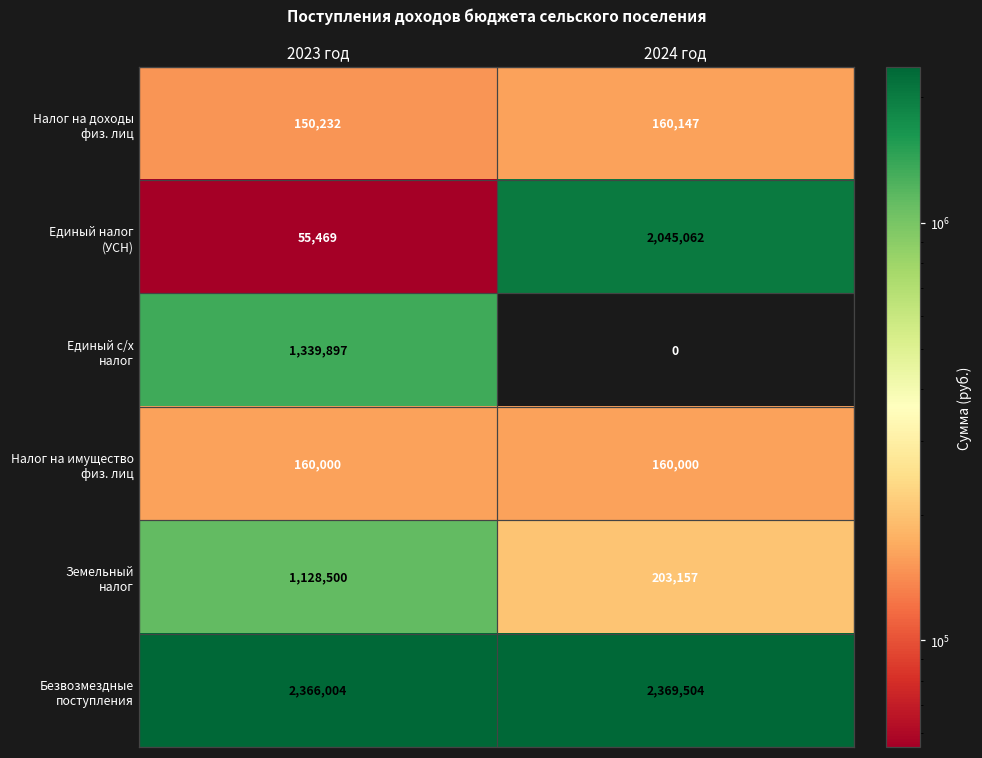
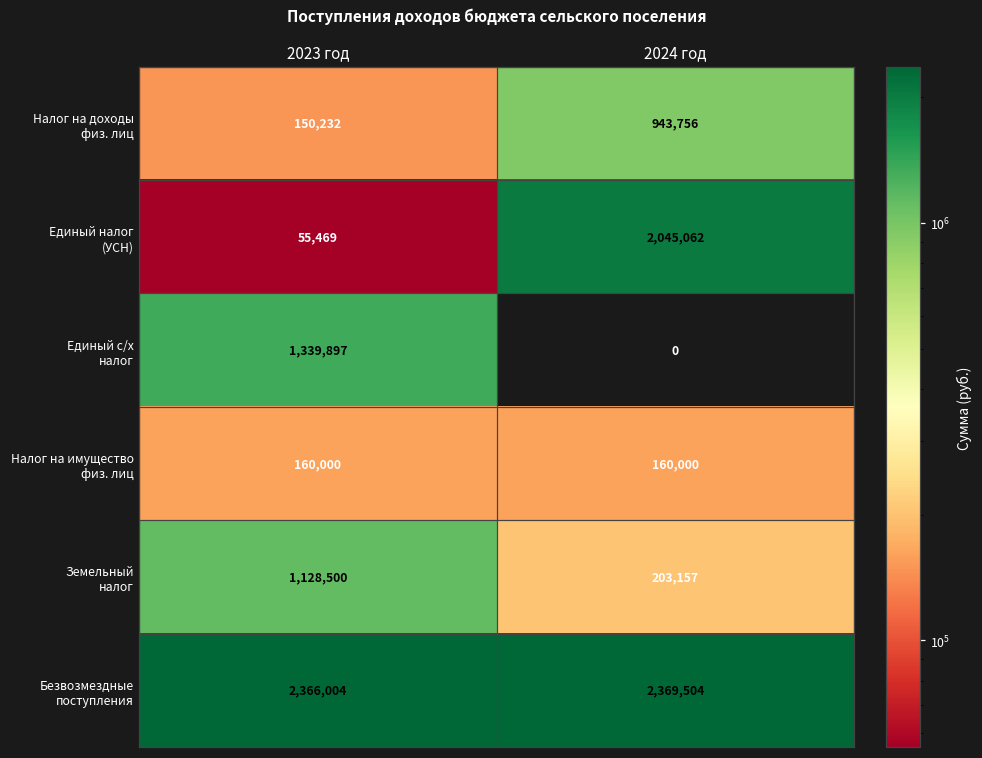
  {
    "Налог на доходы физ. лиц": {
      "2023 год": "150,232",
-     "2024 год": "160,147"
+     "2024 год": "943,756"
    },
    "Единый налог (УСН)": {
      "2023 год": "55,469",
      "2024 год": "2,045,062"
    },
    "Единый с/х налог": {
      "2023 год": "1,339,897",
      "2024 год": "0"
    },
    "Налог на имущество физ. лиц": {
      "2023 год": "160,000",
      "2024 год": "160,000"
    },
    "Земельный налог": {
      "2023 год": "1,128,500",
      "2024 год": "203,157"
    },
    "Безвозмездные поступления": {
      "2023 год": "2,366,004",
      "2024 год": "2,369,504"
    }
  }
